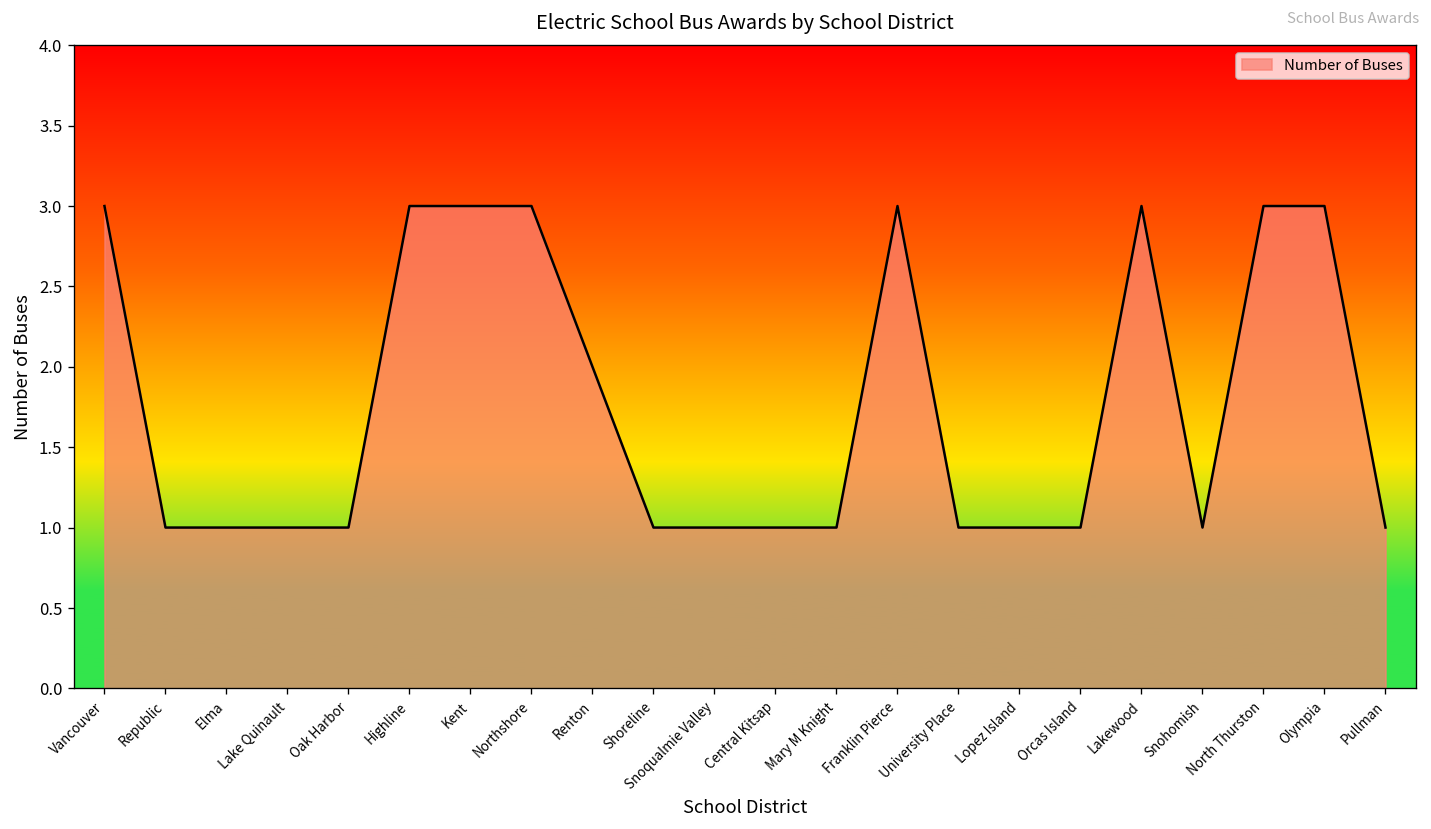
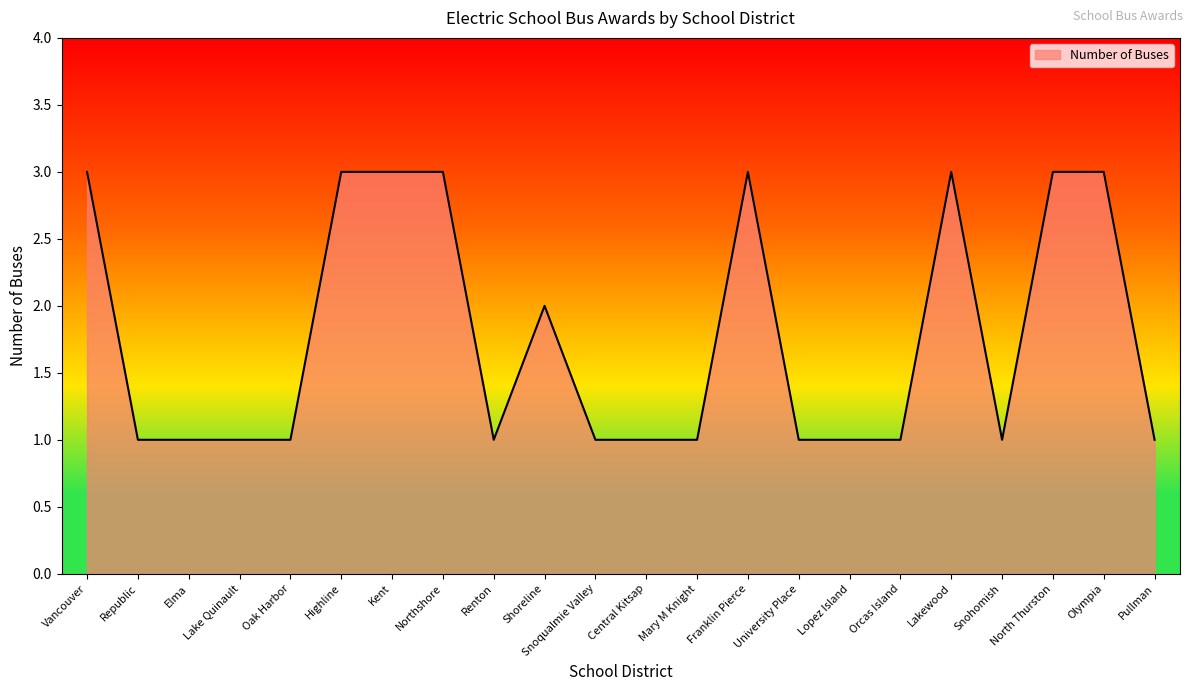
  {
    "Vancouver": 3,
    "Republic": 1,
    "Elma": 1,
    "Lake Quinault": 1,
    "Oak Harbor": 1,
    "Highline": 3,
    "Kent": 3,
    "Northshore": 3,
-   "Renton": 2,
-   "Shoreline": 1,
+   "Renton": 1,
+   "Shoreline": 2,
    "Snoqualmie Valley": 1,
    "Central Kitsap": 1,
    "Mary M Knight": 1,
    "Franklin Pierce": 3,
    "University Place": 1,
    "Lopez Island": 1,
    "Orcas Island": 1,
    "Lakewood": 3,
    "Snohomish": 1,
    "North Thurston": 3,
    "Olympia": 3,
    "Pullman": 1
  }
